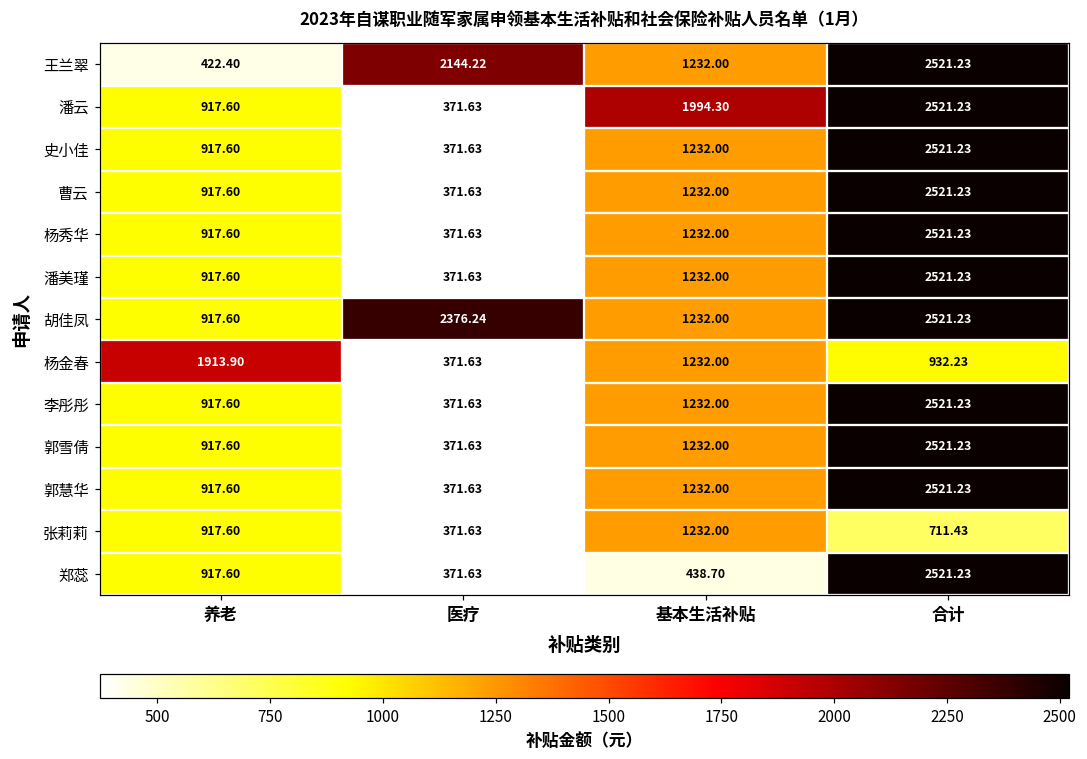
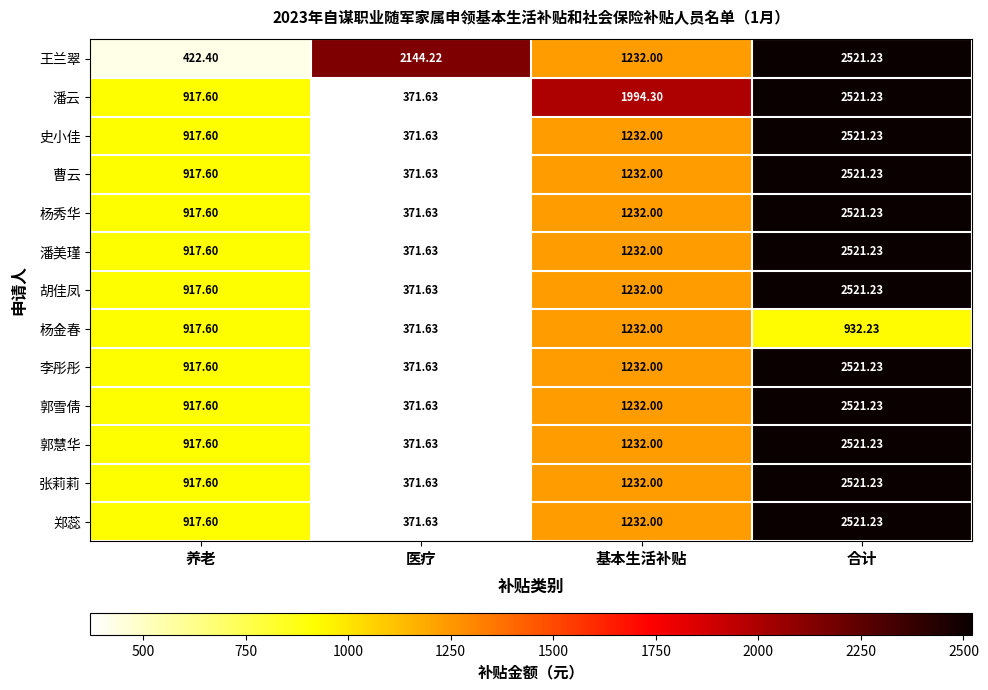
  {
    "王兰翠": {
      "养老": 422.40,
      "医疗": 2144.22,
      "基本生活补贴": 1232.00,
      "合计": 2521.23
    },
    "潘云": {
      "养老": 917.60,
      "医疗": 371.63,
      "基本生活补贴": 1994.30,
      "合计": 2521.23
    },
    "史小佳": {
      "养老": 917.60,
      "医疗": 371.63,
      "基本生活补贴": 1232.00,
      "合计": 2521.23
    },
    "曹云": {
      "养老": 917.60,
      "医疗": 371.63,
      "基本生活补贴": 1232.00,
      "合计": 2521.23
    },
    "杨秀华": {
      "养老": 917.60,
      "医疗": 371.63,
      "基本生活补贴": 1232.00,
      "合计": 2521.23
    },
    "潘美瑾": {
      "养老": 917.60,
      "医疗": 371.63,
      "基本生活补贴": 1232.00,
      "合计": 2521.23
    },
    "胡佳凤": {
      "养老": 917.60,
-     "医疗": 2376.24,
+     "医疗": 371.63,
      "基本生活补贴": 1232.00,
      "合计": 2521.23
    },
    "杨金春": {
-     "养老": 1913.90,
+     "养老": 917.60,
      "医疗": 371.63,
      "基本生活补贴": 1232.00,
      "合计": 932.23
    },
    "李彤彤": {
      "养老": 917.60,
      "医疗": 371.63,
      "基本生活补贴": 1232.00,
      "合计": 2521.23
    },
    "郭雪倩": {
      "养老": 917.60,
      "医疗": 371.63,
      "基本生活补贴": 1232.00,
      "合计": 2521.23
    },
    "郭慧华": {
      "养老": 917.60,
      "医疗": 371.63,
      "基本生活补贴": 1232.00,
      "合计": 2521.23
    },
    "张莉莉": {
      "养老": 917.60,
      "医疗": 371.63,
      "基本生活补贴": 1232.00,
-     "合计": 711.43
+     "合计": 2521.23
    },
    "郑蕊": {
      "养老": 917.60,
      "医疗": 371.63,
-     "基本生活补贴": 438.70,
+     "基本生活补贴": 1232.00,
      "合计": 2521.23
    }
  }
